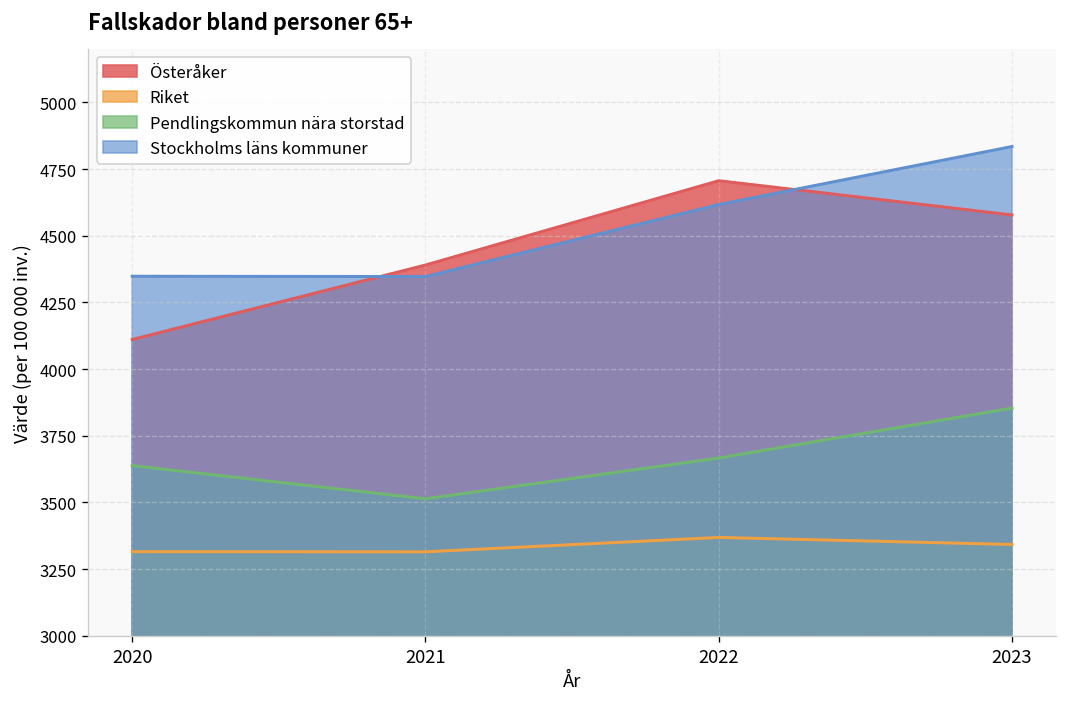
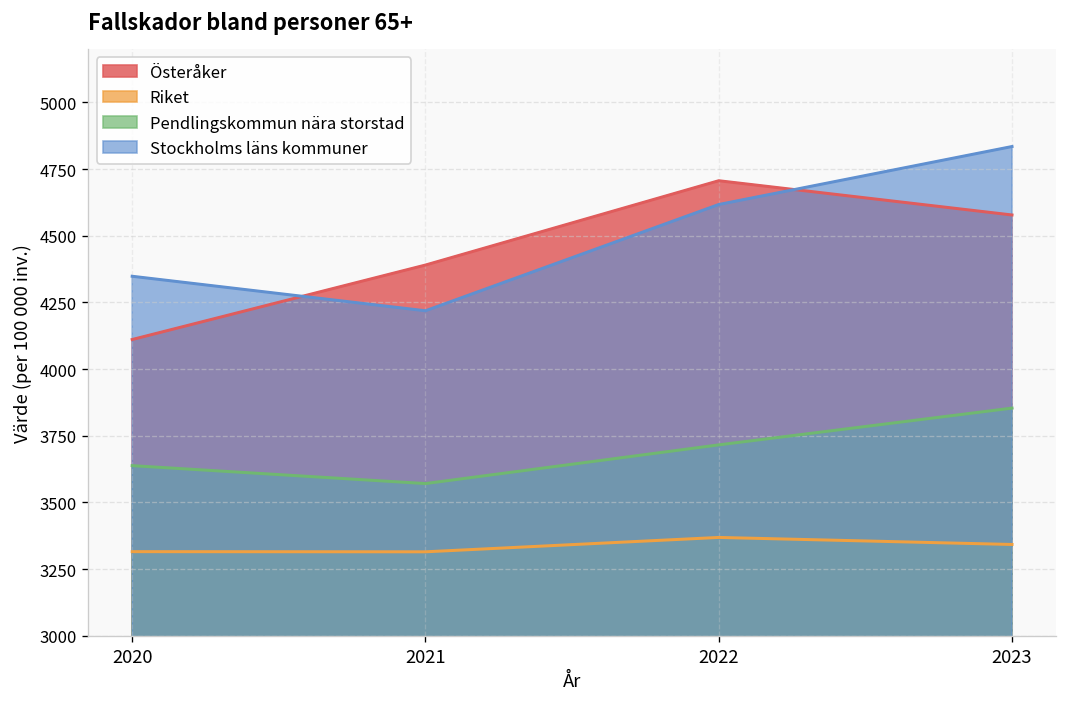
  {
    "Österåker": {
      "2020": 4110,
      "2021": 4390,
      "2022": 4710,
      "2023": 4580
    },
    "Riket": {
      "2020": 3320,
      "2021": 3320,
      "2022": 3370,
      "2023": 3340
    },
    "Pendlingskommun nära storstad": {
      "2020": 3640,
-     "2021": 3510,
-     "2022": 3670,
+     "2021": 3570,
+     "2022": 3720,
      "2023": 3850
    },
    "Stockholms läns kommuner": {
      "2020": 4350,
-     "2021": 4350,
+     "2021": 4220,
      "2022": 4620,
      "2023": 4830
    }
  }
